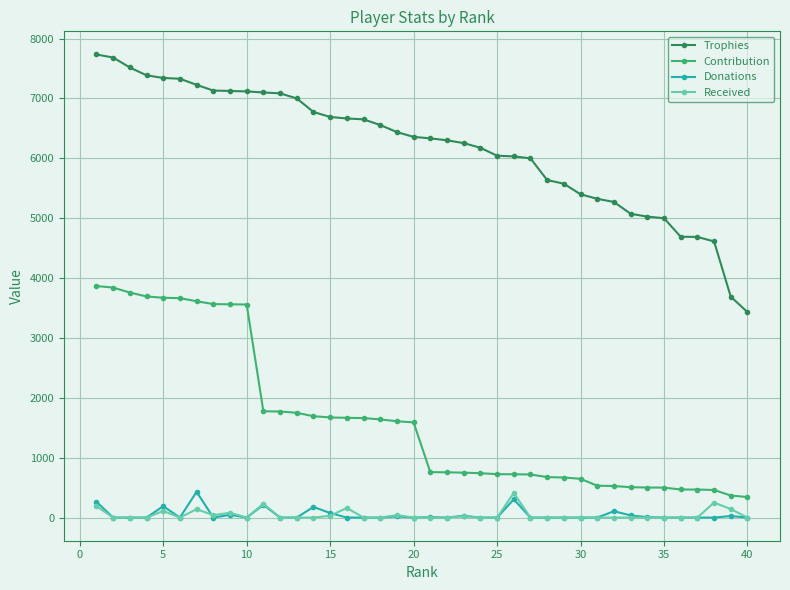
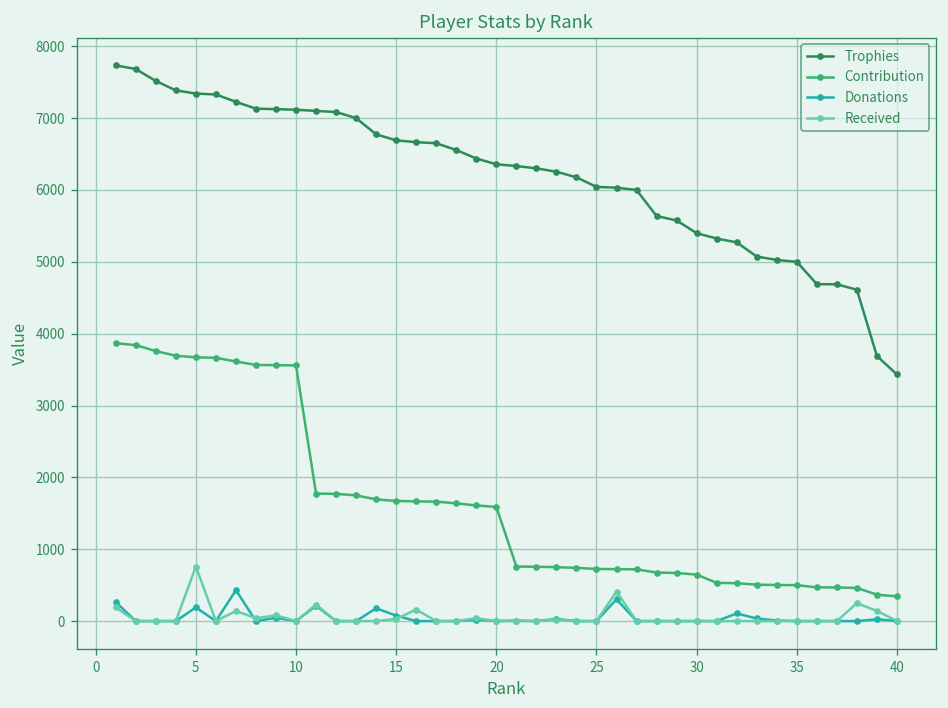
  {
    "Donations": {
      "5": 200,
      "15": 100
    },
    "Received": {
-     "5": 100,
+     "5": 800,
      "15": 0
    }
  }
